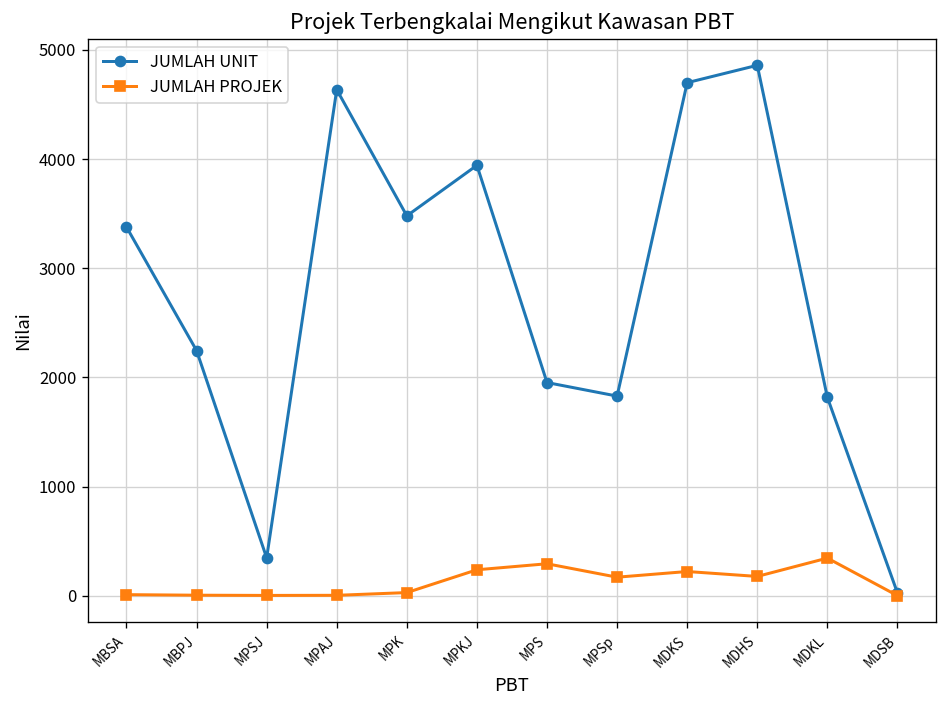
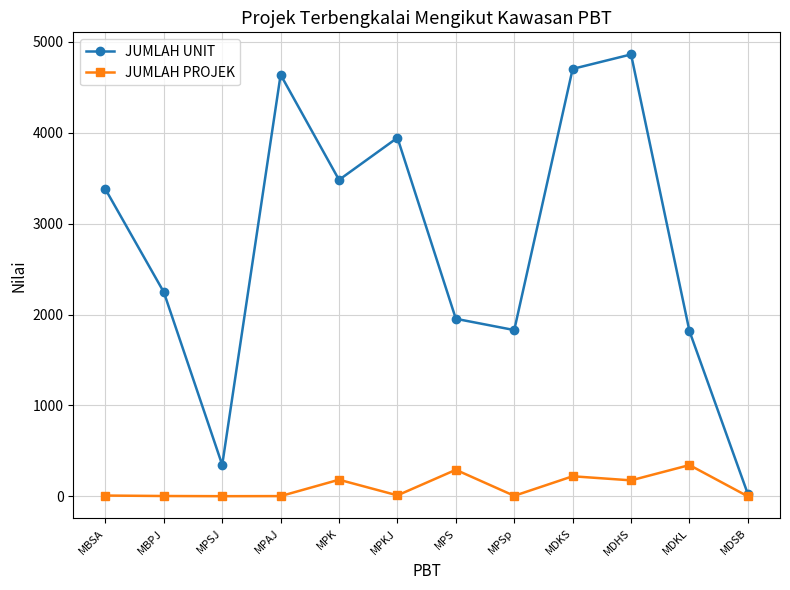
  {
    "JUMLAH UNIT": {
      "MBSA": 3400,
      "MBPJ": 2200,
      "MPSJ": 300,
      "MPAJ": 4600,
      "MPK": 3500,
      "MPKJ": 3900,
      "MPS": 2000,
      "MPSp": 1800,
      "MDKS": 4700,
      "MDHS": 4900,
      "MDKL": 1800
    },
    "JUMLAH PROJEK": {
      "MBSA": 0,
      "MBPJ": 0,
      "MPSJ": 0,
      "MPAJ": 0,
-     "MPK": 0,
-     "MPKJ": 200,
+     "MPK": 200,
+     "MPKJ": 0,
      "MPS": 300,
-     "MPSp": 200,
+     "MPSp": 0,
      "MDKS": 200,
      "MDHS": 200,
      "MDKL": 300
    }
  }
